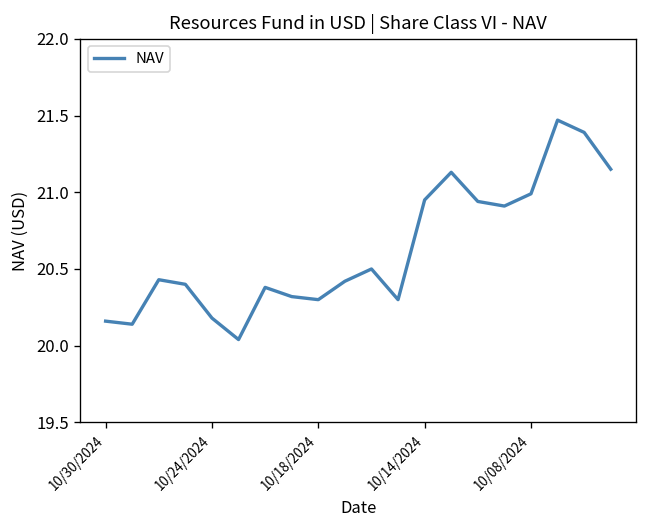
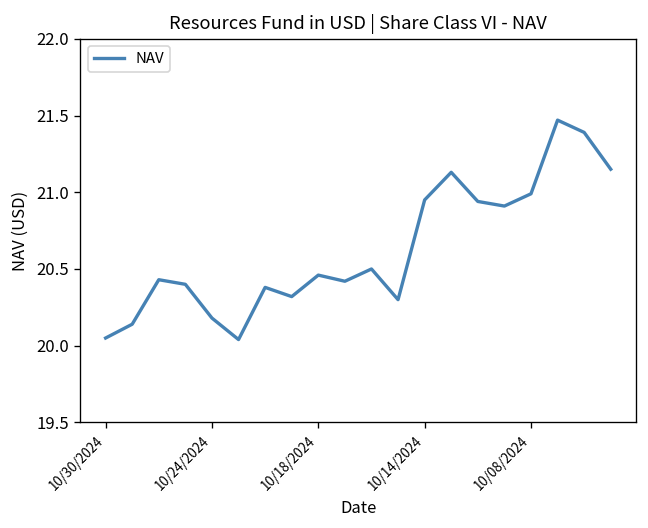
  {
-   "10/30/2024": 20.16,
+   "10/30/2024": 20.05,
    "10/24/2024": 20.18,
-   "10/18/2024": 20.30,
+   "10/18/2024": 20.46,
    "10/14/2024": 20.95,
    "10/08/2024": 20.99
  }
